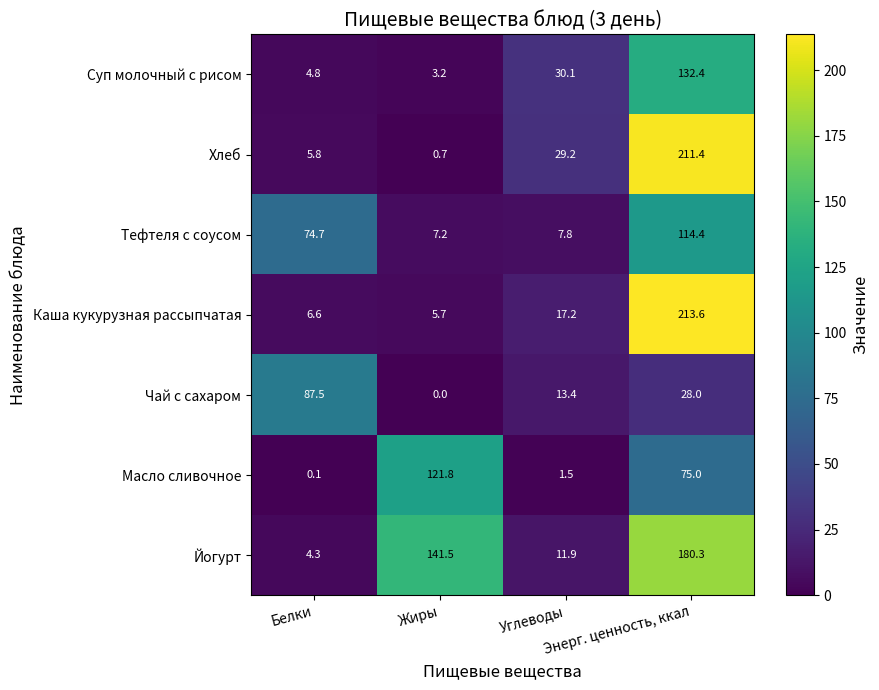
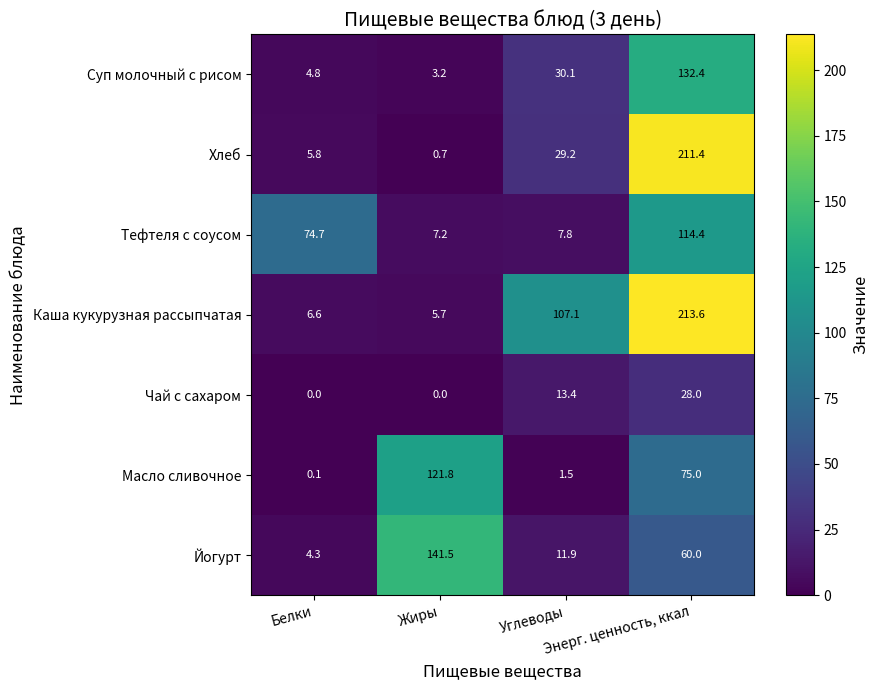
  {
    "Суп молочный с рисом": {
      "Белки": 4.8,
      "Жиры": 3.2,
      "Углеводы": 30.1,
      "Энерг. ценность, ккал": 132.4
    },
    "Хлеб": {
      "Белки": 5.8,
      "Жиры": 0.7,
      "Углеводы": 29.2,
      "Энерг. ценность, ккал": 211.4
    },
    "Тефтеля с соусом": {
      "Белки": 74.7,
      "Жиры": 7.2,
      "Углеводы": 7.8,
      "Энерг. ценность, ккал": 114.4
    },
    "Каша кукурузная рассыпчатая": {
      "Белки": 6.6,
      "Жиры": 5.7,
-     "Углеводы": 17.2,
+     "Углеводы": 107.1,
      "Энерг. ценность, ккал": 213.6
    },
    "Чай с сахаром": {
-     "Белки": 87.5,
+     "Белки": 0.0,
      "Жиры": 0.0,
      "Углеводы": 13.4,
      "Энерг. ценность, ккал": 28.0
    },
    "Масло сливочное": {
      "Белки": 0.1,
      "Жиры": 121.8,
      "Углеводы": 1.5,
      "Энерг. ценность, ккал": 75.0
    },
    "Йогурт": {
      "Белки": 4.3,
      "Жиры": 141.5,
      "Углеводы": 11.9,
-     "Энерг. ценность, ккал": 180.3
+     "Энерг. ценность, ккал": 60.0
    }
  }
